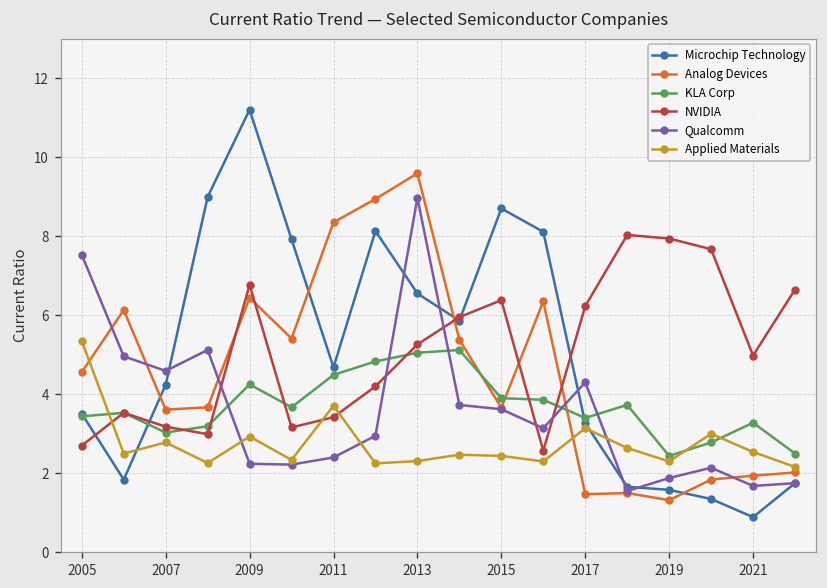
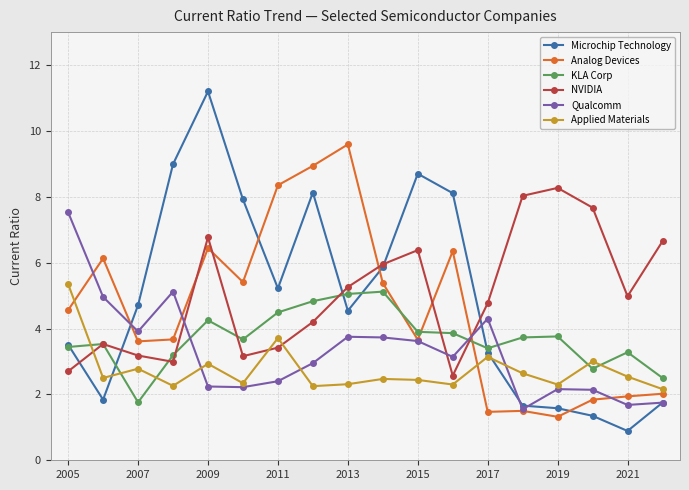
  {
    "Microchip Technology": {
-     "2007": 4.2,
+     "2007": 4.7,
      "2009": 11.2,
-     "2011": 4.7,
-     "2013": 6.6,
+     "2011": 5.2,
+     "2013": 4.5,
      "2015": 8.7,
      "2017": 3.3,
      "2019": 1.6,
      "2021": 0.9
    },
    "KLA Corp": {
-     "2007": 3.0,
+     "2007": 1.8,
      "2009": 4.3,
      "2011": 4.5,
      "2013": 5.1,
      "2015": 3.9,
      "2017": 3.4,
-     "2019": 2.4,
+     "2019": 3.8,
      "2021": 3.3
    },
    "NVIDIA": {
      "2005": 2.7,
      "2007": 3.2,
      "2009": 6.8,
      "2011": 3.4,
      "2013": 5.3,
      "2015": 6.4,
-     "2017": 6.2,
-     "2019": 7.9,
+     "2017": 4.8,
+     "2019": 8.3,
      "2021": 5.0
    },
    "Qualcomm": {
      "2005": 7.5,
-     "2007": 4.6,
+     "2007": 3.9,
      "2009": 2.2,
      "2011": 2.4,
-     "2013": 9.0,
+     "2013": 3.8,
      "2017": 4.3,
-     "2019": 1.9,
+     "2019": 2.2,
      "2021": 1.7
    }
  }
